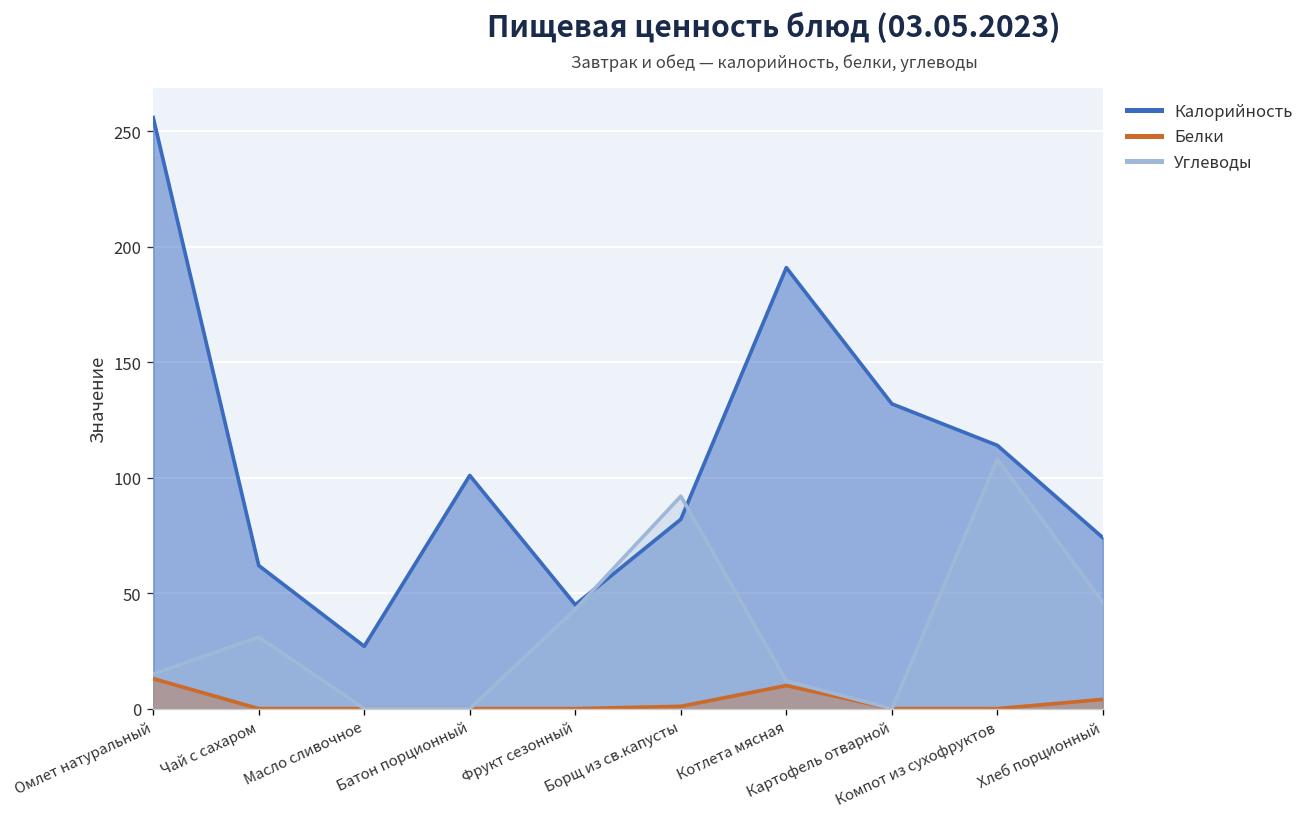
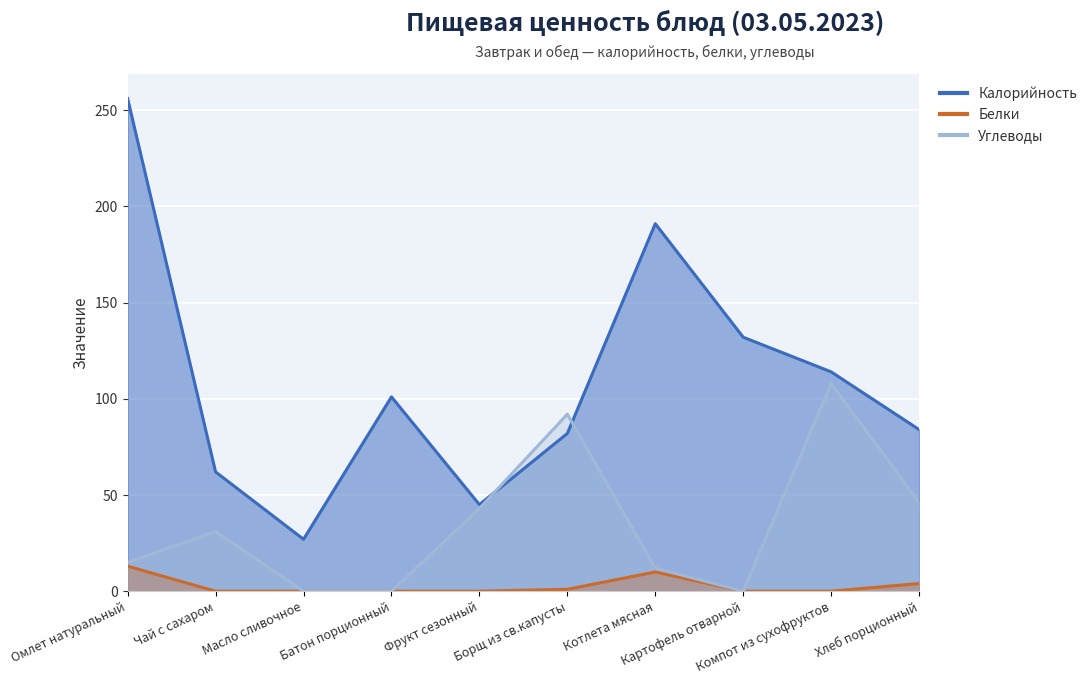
  {
    "Калорийность": {
      "Омлет натуральный": 256,
      "Чай с сахаром": 62,
      "Масло сливочное": 27,
      "Батон порционный": 101,
      "Фрукт сезонный": 45,
      "Борщ из св.капусты": 82,
      "Котлета мясная": 191,
      "Картофель отварной": 132,
      "Компот из сухофруктов": 114,
-     "Хлеб порционный": 74
+     "Хлеб порционный": 84
    },
    "Белки": {
      "Омлет натуральный": 13,
      "Чай с сахаром": 0,
      "Фрукт сезонный": 0,
      "Борщ из св.капусты": 1,
      "Котлета мясная": 10,
      "Компот из сухофруктов": 0,
      "Хлеб порционный": 4
    },
    "Углеводы": {
      "Омлет натуральный": 15,
      "Чай с сахаром": 31,
      "Фрукт сезонный": 43,
      "Борщ из св.капусты": 92,
      "Котлета мясная": 12,
      "Компот из сухофруктов": 108,
      "Хлеб порционный": 46
    }
  }
